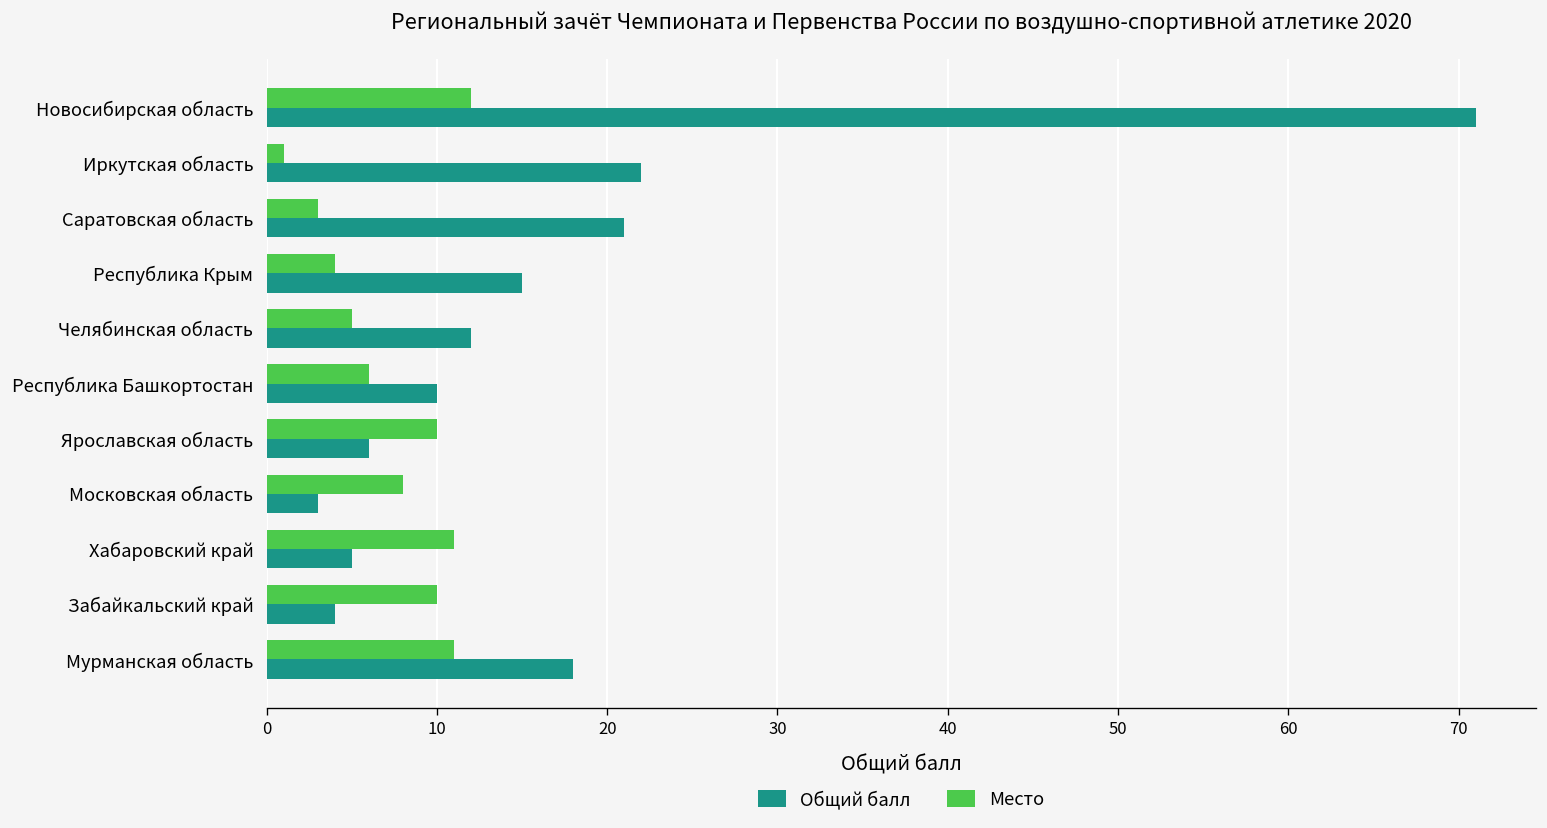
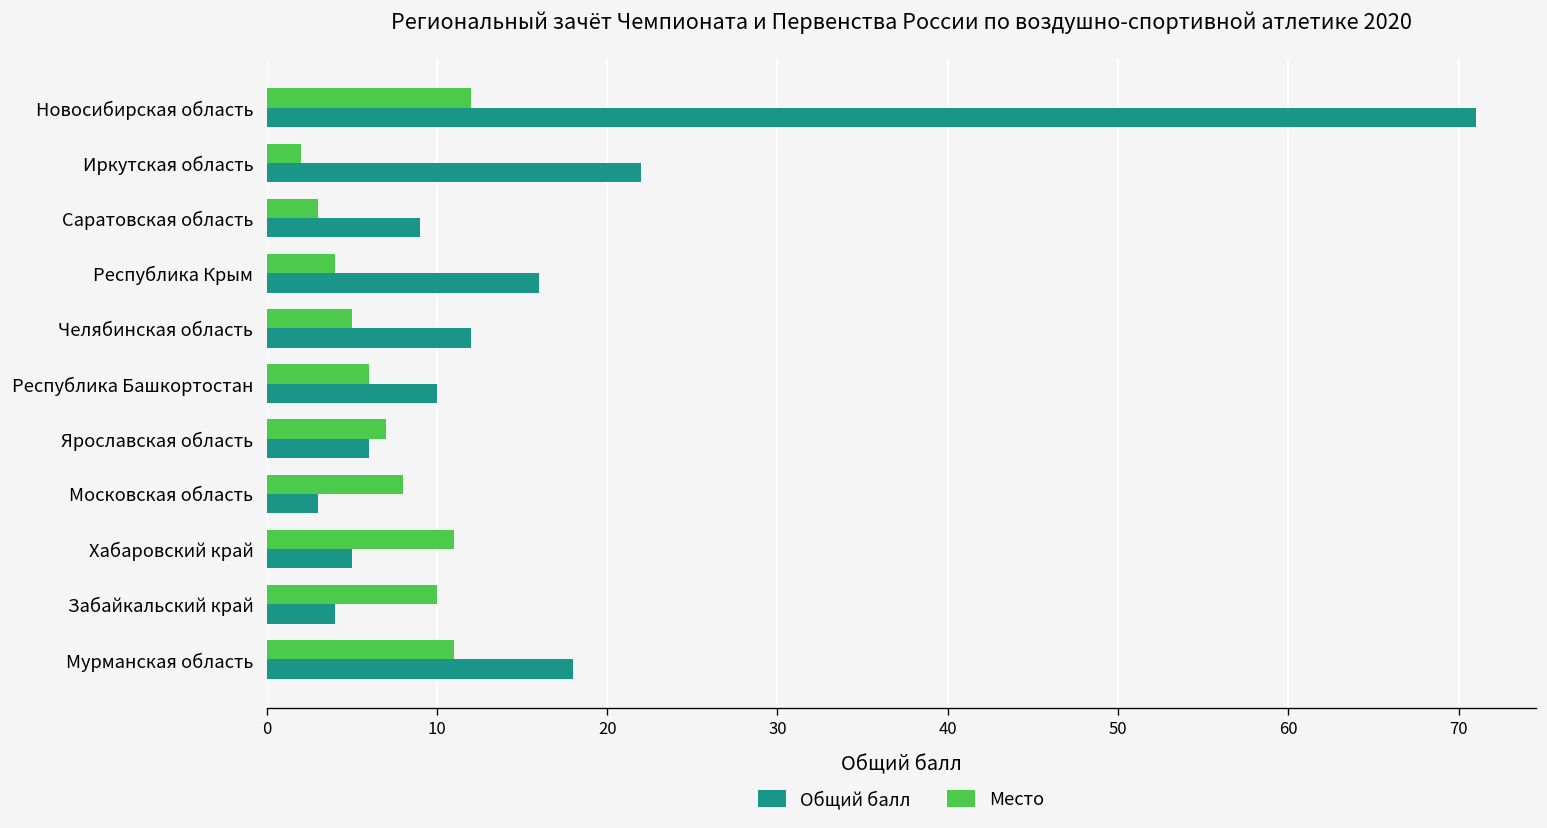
  {
    "Общий балл": {
      "Новосибирская область": 71,
      "Иркутская область": 22,
-     "Саратовская область": 21,
-     "Республика Крым": 15,
+     "Саратовская область": 9,
+     "Республика Крым": 16,
      "Челябинская область": 12,
      "Республика Башкортостан": 10,
      "Ярославская область": 6,
      "Московская область": 3,
      "Хабаровский край": 5,
      "Забайкальский край": 4,
      "Мурманская область": 18
    },
    "Место": {
      "Новосибирская область": 12,
-     "Иркутская область": 1,
+     "Иркутская область": 2,
      "Саратовская область": 3,
      "Республика Крым": 4,
      "Челябинская область": 5,
      "Республика Башкортостан": 6,
-     "Ярославская область": 10,
+     "Ярославская область": 7,
      "Московская область": 8,
      "Хабаровский край": 11,
      "Забайкальский край": 10,
      "Мурманская область": 11
    }
  }
